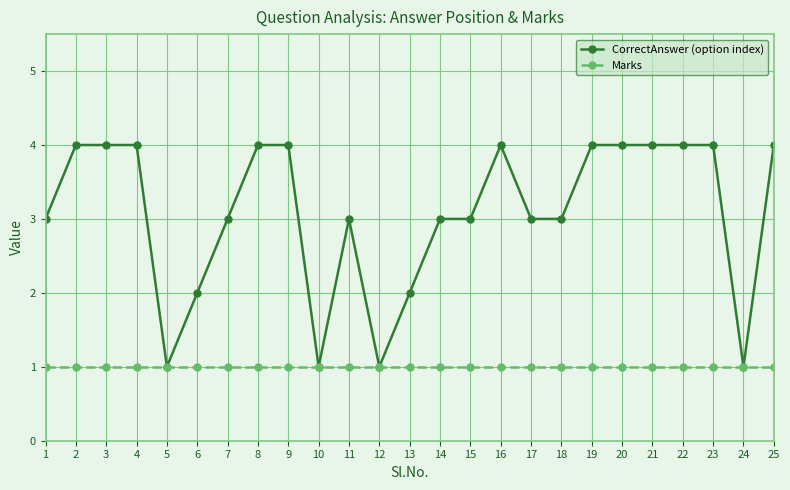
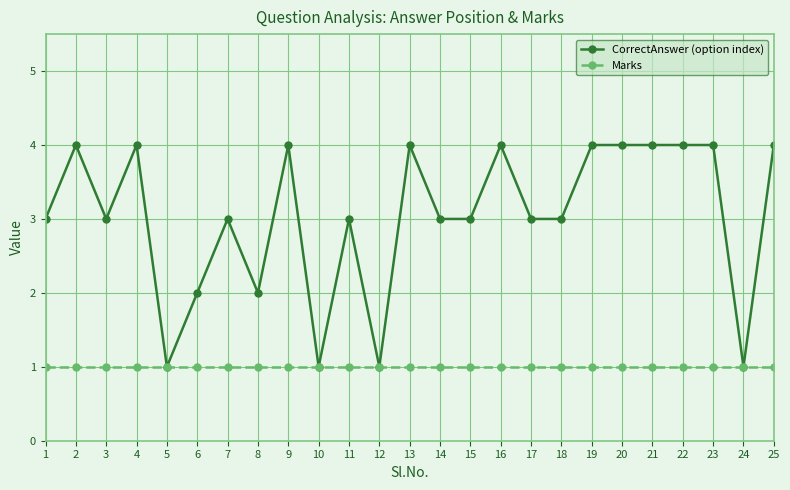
  {
    "CorrectAnswer (option index)": {
      "1": 3,
      "2": 4,
-     "3": 4,
+     "3": 3,
      "4": 4,
      "6": 2,
      "7": 3,
-     "8": 4,
+     "8": 2,
      "9": 4,
      "11": 3,
-     "13": 2,
+     "13": 4,
      "14": 3,
      "15": 3,
      "16": 4,
      "17": 3,
      "18": 3,
      "19": 4,
      "20": 4,
      "21": 4,
      "22": 4,
      "23": 4,
      "25": 4
    },
    "Marks": {
      "1": 1,
      "2": 1,
      "3": 1,
      "4": 1,
      "6": 1,
      "7": 1,
      "8": 1,
      "9": 1,
      "11": 1,
      "13": 1,
      "14": 1,
      "15": 1,
      "16": 1,
      "17": 1,
      "18": 1,
      "19": 1,
      "20": 1,
      "21": 1,
      "22": 1,
      "23": 1,
      "25": 1
    }
  }
